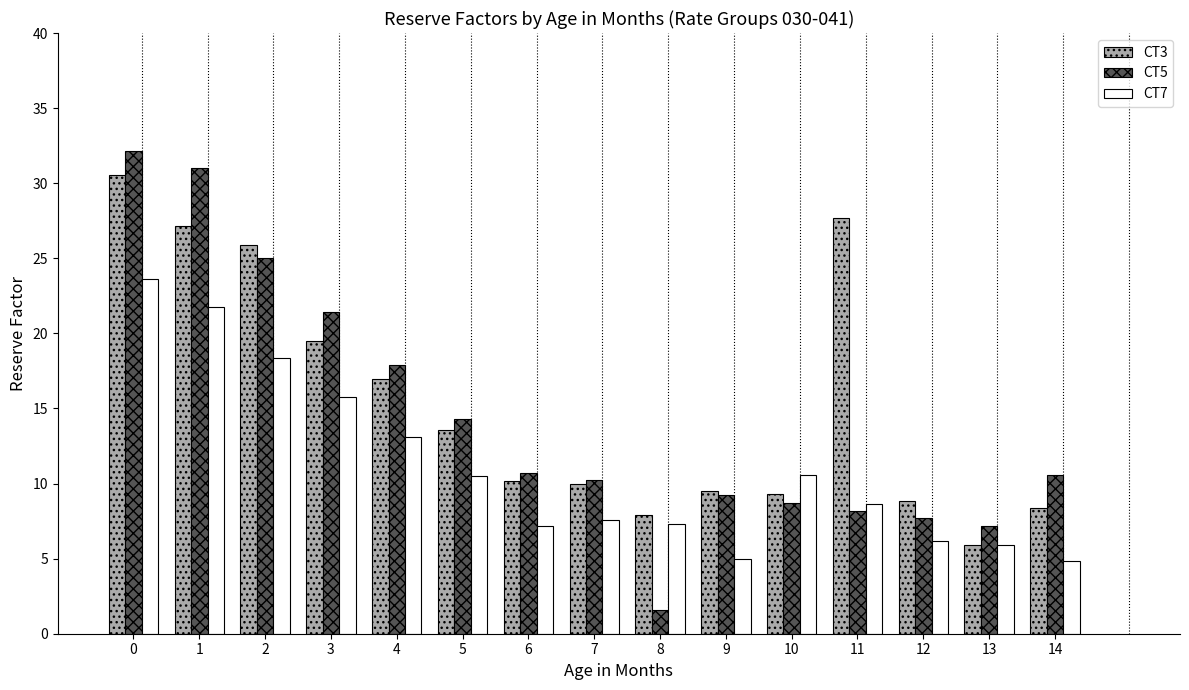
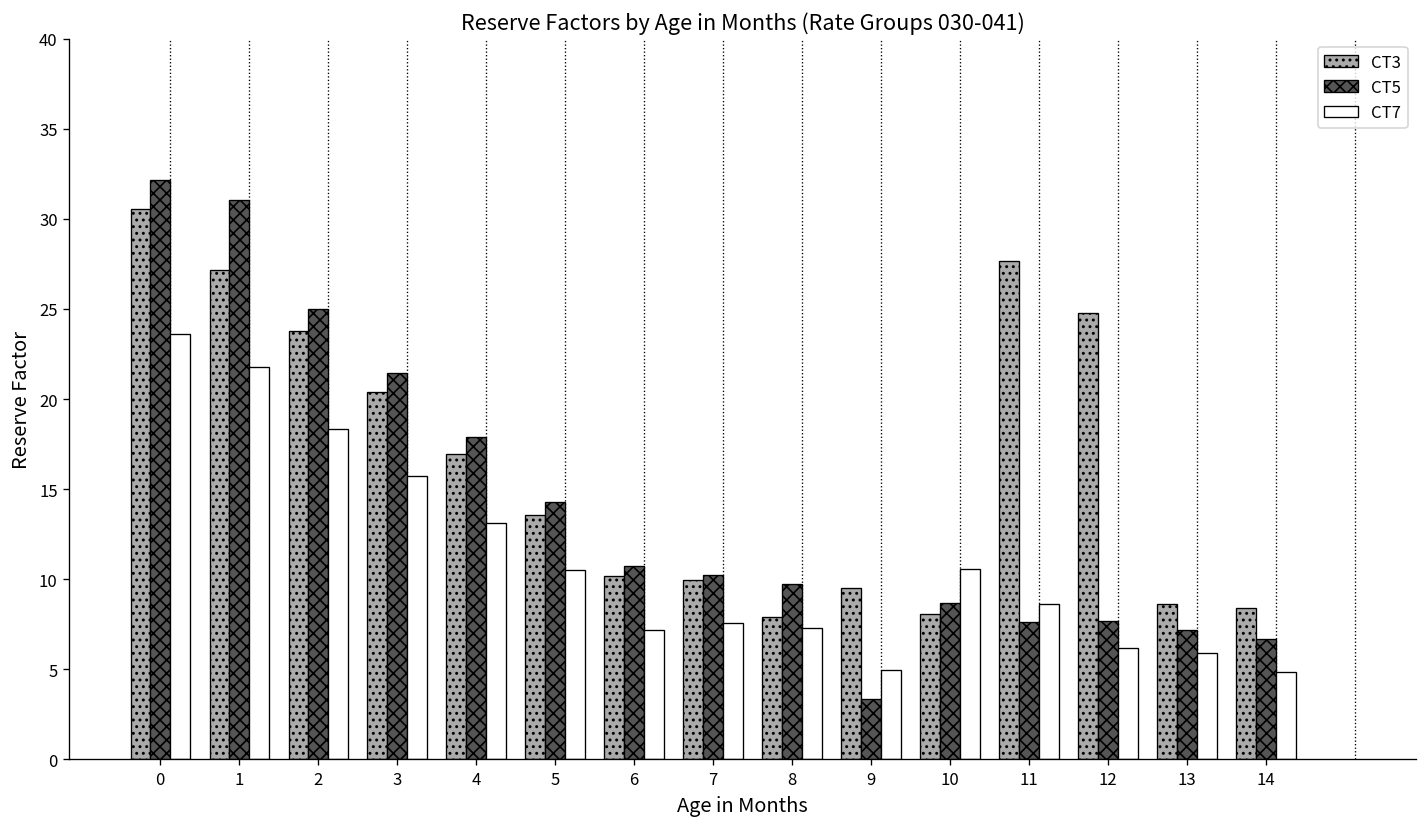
  {
    "CT3": {
      "0": 30.6,
      "1": 27.2,
-     "2": 25.9,
-     "3": 19.5,
+     "2": 23.8,
+     "3": 20.4,
      "4": 17.0,
      "5": 13.6,
      "6": 10.2,
      "7": 10.0,
      "8": 7.9,
      "9": 9.5,
-     "10": 9.3,
+     "10": 8.1,
      "11": 27.7,
-     "12": 8.8,
-     "13": 5.9,
+     "12": 24.8,
+     "13": 8.6,
      "14": 8.4
    },
    "CT5": {
      "0": 32.2,
      "1": 31.0,
      "2": 25.0,
      "3": 21.4,
      "4": 17.9,
      "5": 14.3,
      "6": 10.7,
      "7": 10.2,
-     "8": 1.5,
-     "9": 9.2,
+     "8": 9.7,
+     "9": 3.4,
      "10": 8.7,
-     "11": 8.2,
+     "11": 7.6,
      "12": 7.7,
      "13": 7.2,
-     "14": 10.5
+     "14": 6.7
    },
    "CT7": {
      "0": 23.6,
      "1": 21.8,
      "2": 18.4,
      "3": 15.7,
      "4": 13.1,
      "5": 10.5,
      "6": 7.2,
      "7": 7.6,
      "8": 7.3,
      "9": 5.0,
      "10": 10.6,
      "11": 8.6,
      "12": 6.2,
      "13": 5.9,
      "14": 4.9
    }
  }
